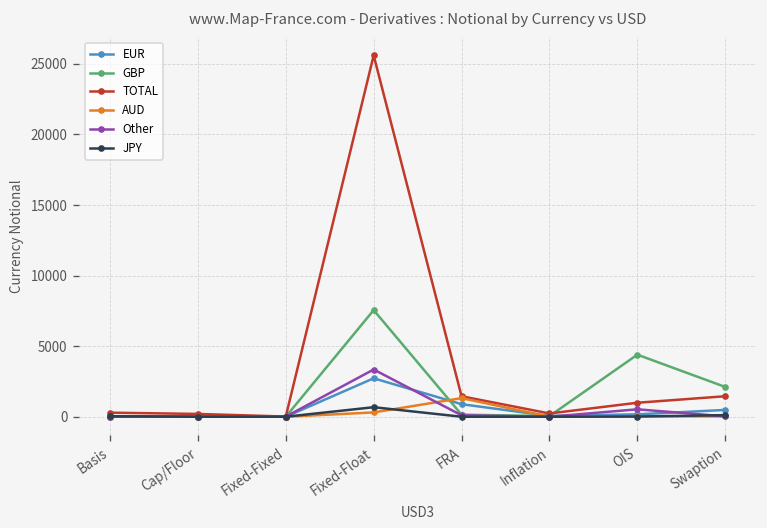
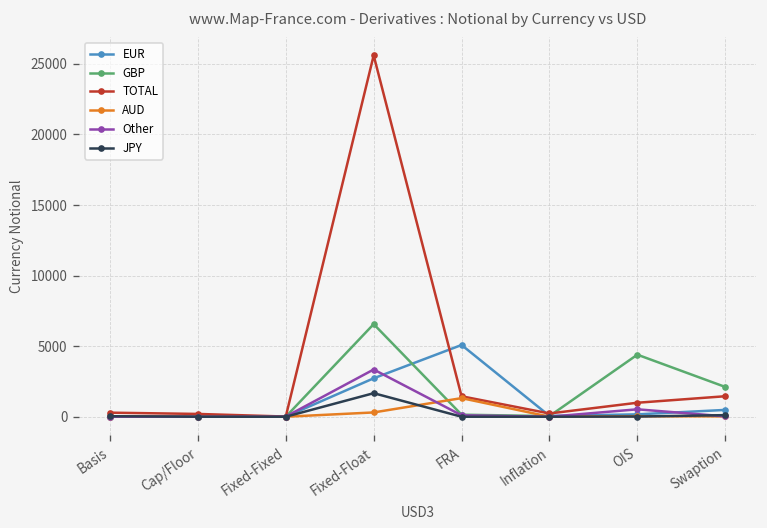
  {
    "EUR": {
      "Fixed-Float": 2700,
-     "FRA": 900,
+     "FRA": 5100,
      "Swaption": 500
    },
    "GBP": {
-     "Fixed-Float": 7600,
+     "Fixed-Float": 6600,
      "OIS": 4400,
      "Swaption": 2100
    },
    "TOTAL": {
      "Basis": 300,
      "Fixed-Float": 25600,
      "OIS": 1000,
      "Swaption": 1500
    },
    "AUD": {
      "Fixed-Float": 300
    },
    "Other": {
      "Fixed-Float": 3300,
      "OIS": 500
    },
    "JPY": {
-     "Fixed-Float": 700
+     "Fixed-Float": 1700
    }
  }
